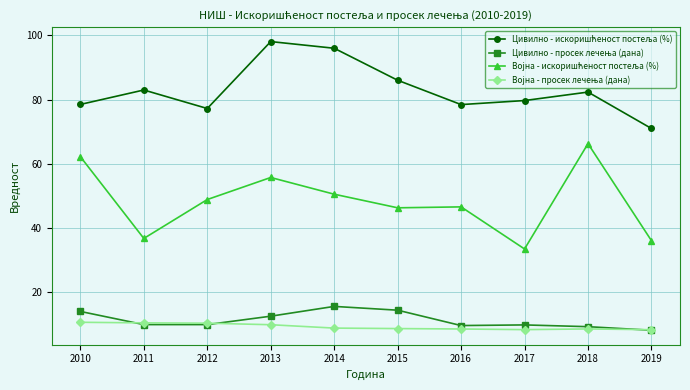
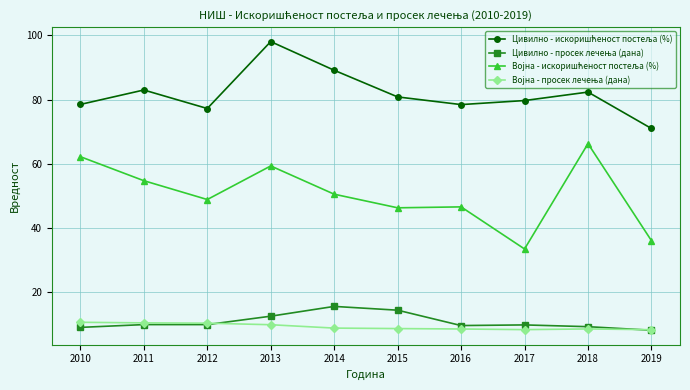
  {
    "Цивилно - искоришћеност постеља (%)": {
      "2010": 78,
      "2011": 83,
      "2012": 77,
      "2013": 98,
-     "2014": 96,
-     "2015": 86,
+     "2014": 89,
+     "2015": 81,
      "2016": 78,
      "2017": 80,
      "2018": 82,
      "2019": 71
    },
    "Цивилно - просек лечења (дана)": {
-     "2010": 14,
+     "2010": 9,
      "2013": 12,
      "2014": 16,
      "2015": 14,
      "2016": 10,
      "2017": 10
    },
    "Војна - искоришћеност постеља (%)": {
      "2010": 62,
-     "2011": 37,
+     "2011": 55,
      "2012": 49,
-     "2013": 56,
+     "2013": 59,
      "2014": 50,
      "2015": 46,
      "2016": 47,
      "2017": 33,
      "2018": 66,
      "2019": 36
    },
    "Војна - просек лечења (дана)": {
      "2010": 11,
      "2013": 10,
      "2014": 9,
      "2015": 9,
      "2016": 8,
      "2017": 8
    }
  }
